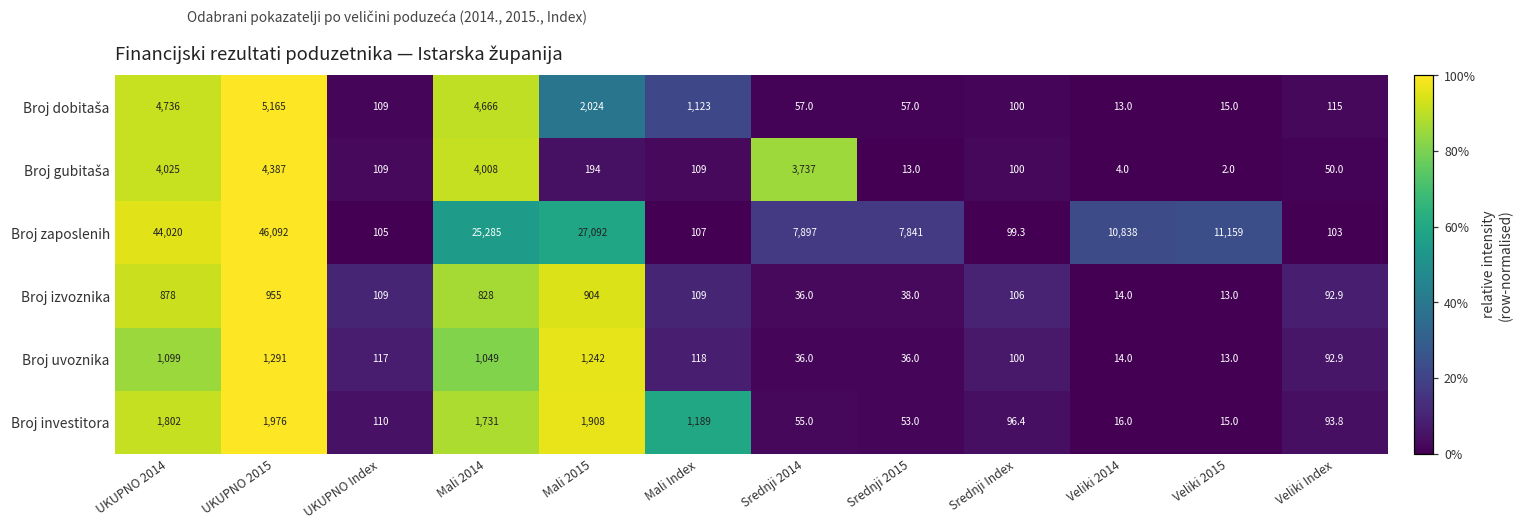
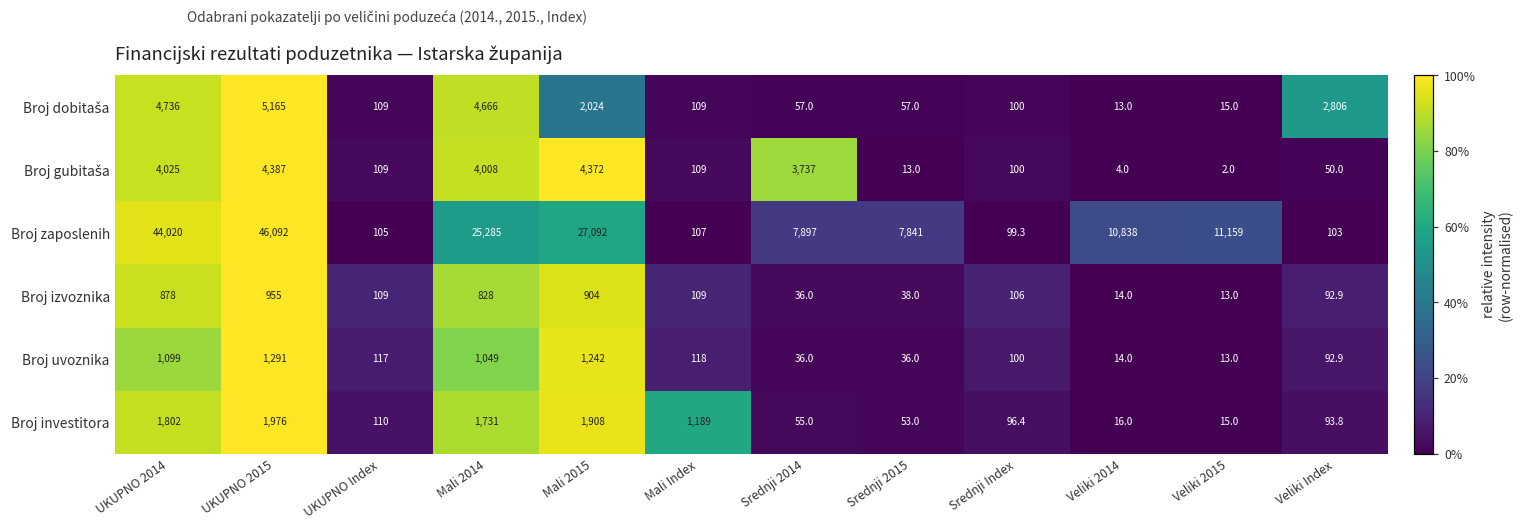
  {
    "Broj dobitaša": {
      "UKUPNO 2014": "4,736",
      "UKUPNO 2015": "5,165",
      "UKUPNO Index": "109",
      "Mali 2014": "4,666",
      "Mali 2015": "2,024",
-     "Mali Index": "1,123",
+     "Mali Index": "109",
      "Srednji 2014": "57.0",
      "Srednji 2015": "57.0",
      "Srednji Index": "100",
      "Veliki 2014": "13.0",
      "Veliki 2015": "15.0",
-     "Veliki Index": "115"
+     "Veliki Index": "2,806"
    },
    "Broj gubitaša": {
      "UKUPNO 2014": "4,025",
      "UKUPNO 2015": "4,387",
      "UKUPNO Index": "109",
      "Mali 2014": "4,008",
-     "Mali 2015": "194",
+     "Mali 2015": "4,372",
      "Mali Index": "109",
      "Srednji 2014": "3,737",
      "Srednji 2015": "13.0",
      "Srednji Index": "100",
      "Veliki 2014": "4.0",
      "Veliki 2015": "2.0",
      "Veliki Index": "50.0"
    },
    "Broj zaposlenih": {
      "UKUPNO 2014": "44,020",
      "UKUPNO 2015": "46,092",
      "UKUPNO Index": "105",
      "Mali 2014": "25,285",
      "Mali 2015": "27,092",
      "Mali Index": "107",
      "Srednji 2014": "7,897",
      "Srednji 2015": "7,841",
      "Srednji Index": "99.3",
      "Veliki 2014": "10,838",
      "Veliki 2015": "11,159",
      "Veliki Index": "103"
    },
    "Broj izvoznika": {
      "UKUPNO 2014": "878",
      "UKUPNO 2015": "955",
      "UKUPNO Index": "109",
      "Mali 2014": "828",
      "Mali 2015": "904",
      "Mali Index": "109",
      "Srednji 2014": "36.0",
      "Srednji 2015": "38.0",
      "Srednji Index": "106",
      "Veliki 2014": "14.0",
      "Veliki 2015": "13.0",
      "Veliki Index": "92.9"
    },
    "Broj uvoznika": {
      "UKUPNO 2014": "1,099",
      "UKUPNO 2015": "1,291",
      "UKUPNO Index": "117",
      "Mali 2014": "1,049",
      "Mali 2015": "1,242",
      "Mali Index": "118",
      "Srednji 2014": "36.0",
      "Srednji 2015": "36.0",
      "Srednji Index": "100",
      "Veliki 2014": "14.0",
      "Veliki 2015": "13.0",
      "Veliki Index": "92.9"
    },
    "Broj investitora": {
      "UKUPNO 2014": "1,802",
      "UKUPNO 2015": "1,976",
      "UKUPNO Index": "110",
      "Mali 2014": "1,731",
      "Mali 2015": "1,908",
      "Mali Index": "1,189",
      "Srednji 2014": "55.0",
      "Srednji 2015": "53.0",
      "Srednji Index": "96.4",
      "Veliki 2014": "16.0",
      "Veliki 2015": "15.0",
      "Veliki Index": "93.8"
    }
  }
